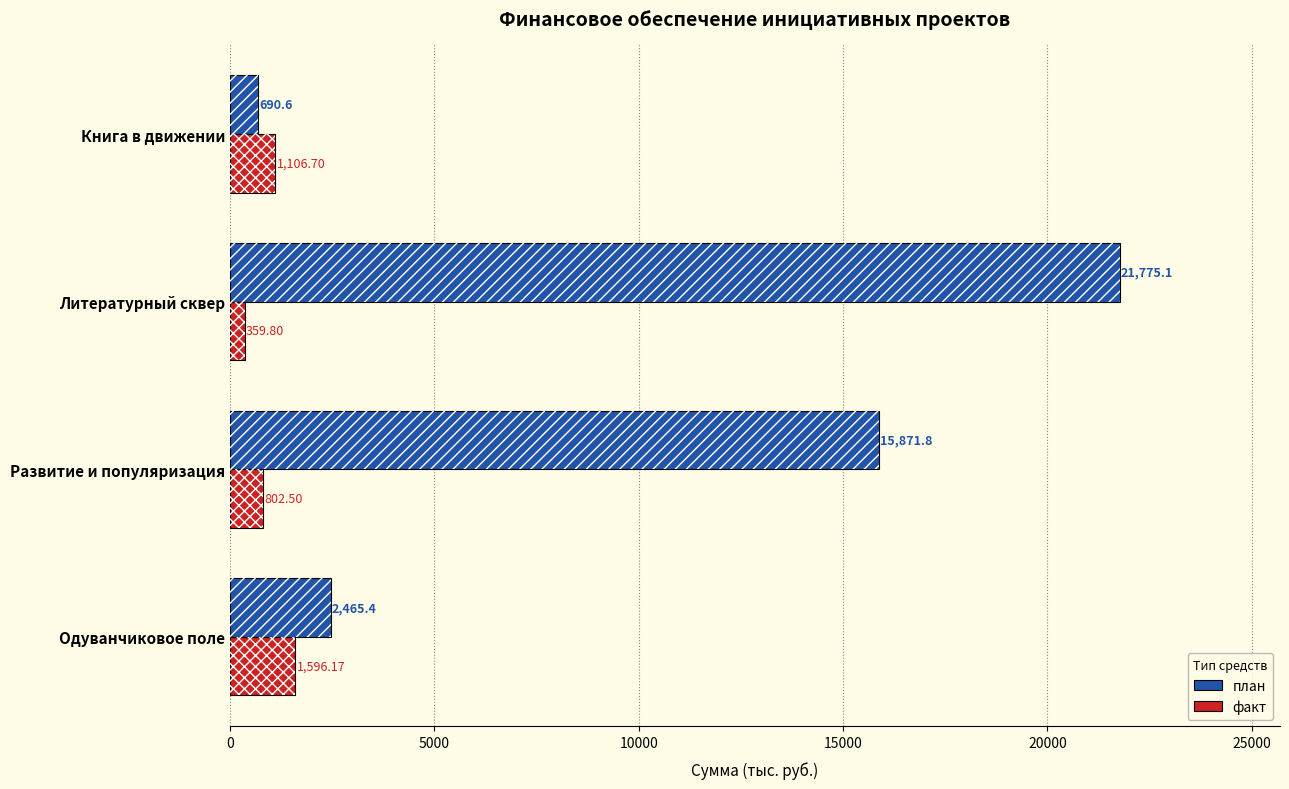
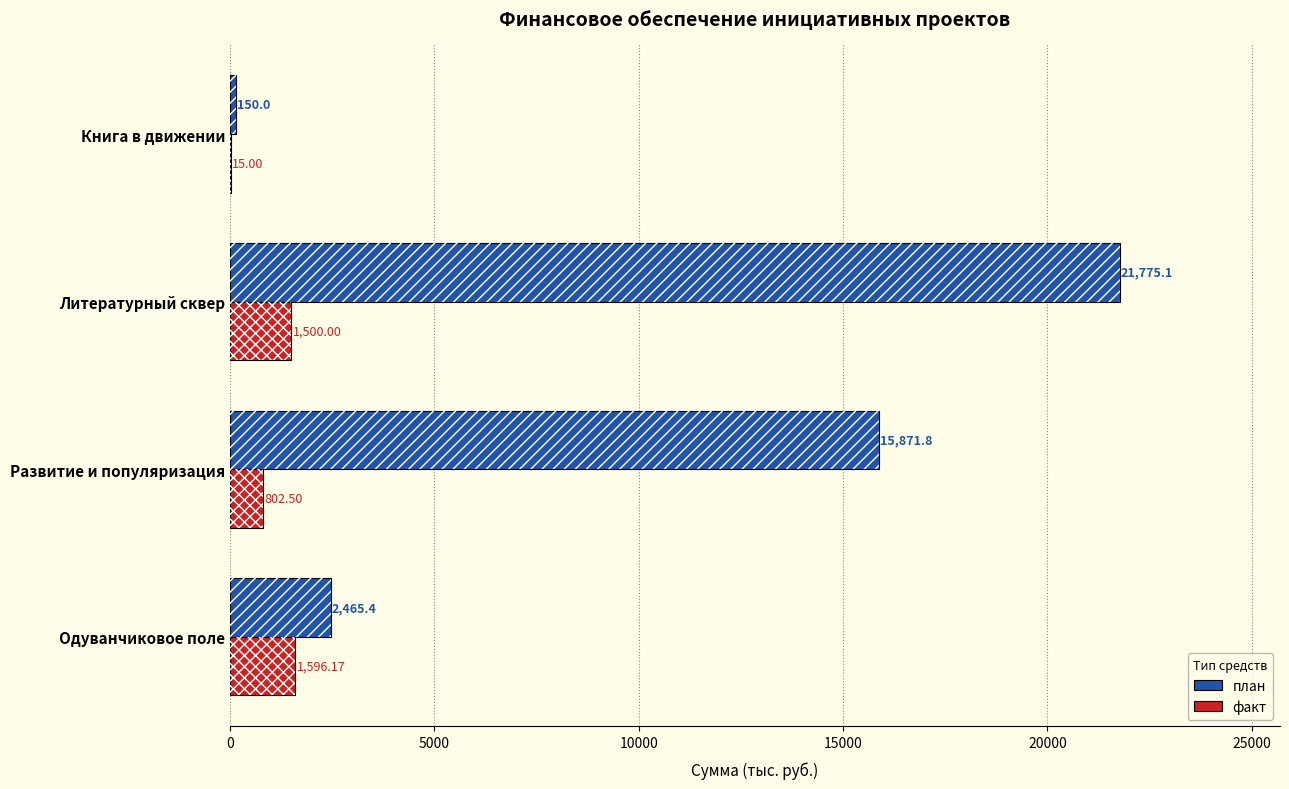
  {
    "план": {
-     "Книга в движении": "690.6",
+     "Книга в движении": "150.0",
      "Литературный сквер": "21,775.1",
      "Развитие и популяризация": "15,871.8",
      "Одуванчиковое поле": "2,465.4"
    },
    "факт": {
-     "Книга в движении": "1,106.70",
-     "Литературный сквер": "359.80",
+     "Книга в движении": "15.00",
+     "Литературный сквер": "1,500.00",
      "Развитие и популяризация": "802.50",
      "Одуванчиковое поле": "1,596.17"
    }
  }
